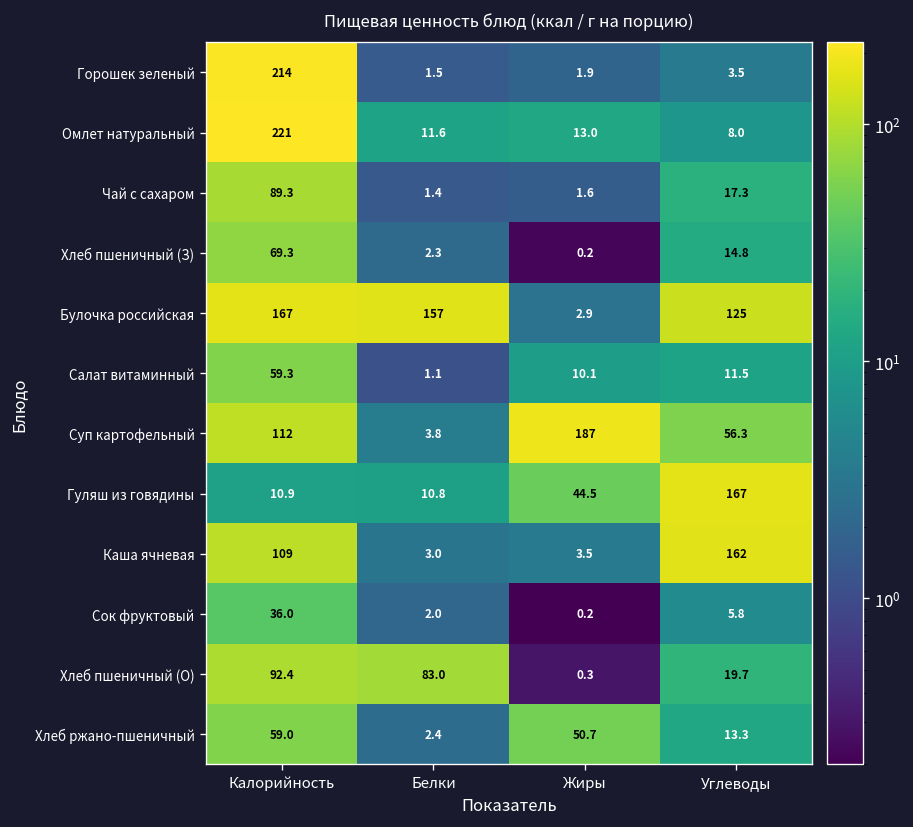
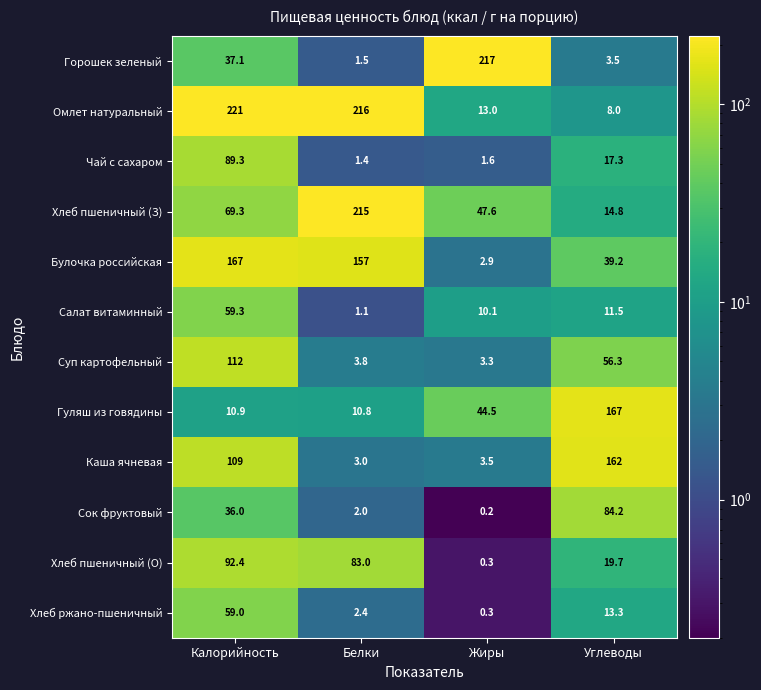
  {
    "Горошек зеленый": {
-     "Калорийность": 214,
+     "Калорийность": 37.1,
      "Белки": 1.5,
-     "Жиры": 1.9,
+     "Жиры": 217,
      "Углеводы": 3.5
    },
    "Омлет натуральный": {
      "Калорийность": 221,
-     "Белки": 11.6,
+     "Белки": 216,
      "Жиры": 13.0,
      "Углеводы": 8.0
    },
    "Чай с сахаром": {
      "Калорийность": 89.3,
      "Белки": 1.4,
      "Жиры": 1.6,
      "Углеводы": 17.3
    },
    "Хлеб пшеничный (З)": {
      "Калорийность": 69.3,
-     "Белки": 2.3,
-     "Жиры": 0.2,
+     "Белки": 215,
+     "Жиры": 47.6,
      "Углеводы": 14.8
    },
    "Булочка российская": {
      "Калорийность": 167,
      "Белки": 157,
      "Жиры": 2.9,
-     "Углеводы": 125
+     "Углеводы": 39.2
    },
    "Салат витаминный": {
      "Калорийность": 59.3,
      "Белки": 1.1,
      "Жиры": 10.1,
      "Углеводы": 11.5
    },
    "Суп картофельный": {
      "Калорийность": 112,
      "Белки": 3.8,
-     "Жиры": 187,
+     "Жиры": 3.3,
      "Углеводы": 56.3
    },
    "Гуляш из говядины": {
      "Калорийность": 10.9,
      "Белки": 10.8,
      "Жиры": 44.5,
      "Углеводы": 167
    },
    "Каша ячневая": {
      "Калорийность": 109,
      "Белки": 3.0,
      "Жиры": 3.5,
      "Углеводы": 162
    },
    "Сок фруктовый": {
      "Калорийность": 36.0,
      "Белки": 2.0,
      "Жиры": 0.2,
-     "Углеводы": 5.8
+     "Углеводы": 84.2
    },
    "Хлеб пшеничный (О)": {
      "Калорийность": 92.4,
      "Белки": 83.0,
      "Жиры": 0.3,
      "Углеводы": 19.7
    },
    "Хлеб ржано-пшеничный": {
      "Калорийность": 59.0,
      "Белки": 2.4,
-     "Жиры": 50.7,
+     "Жиры": 0.3,
      "Углеводы": 13.3
    }
  }
